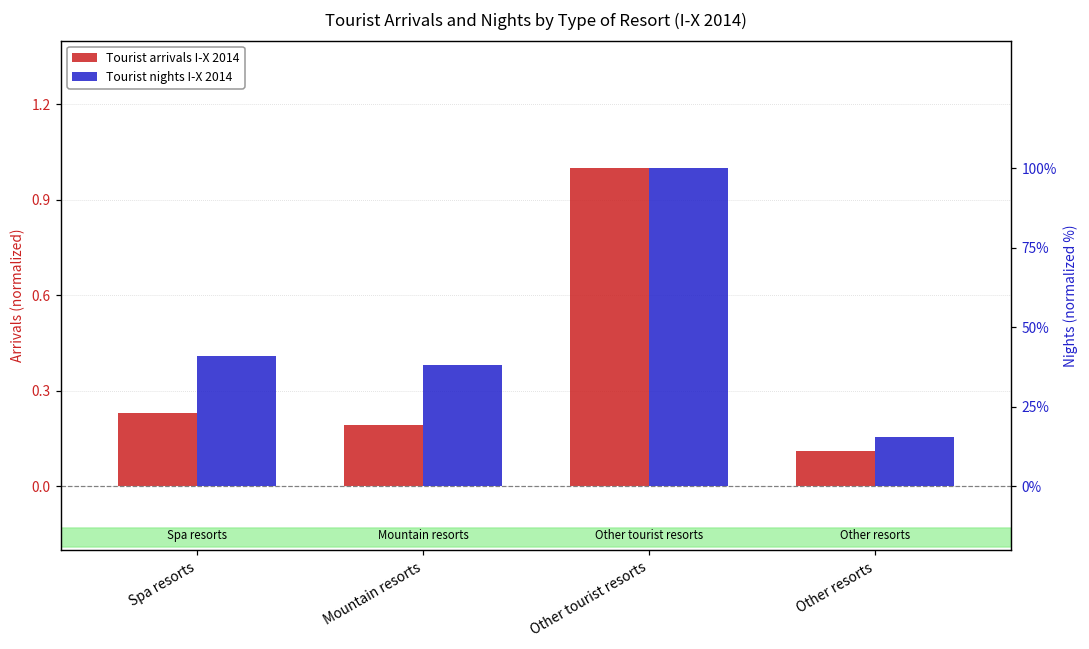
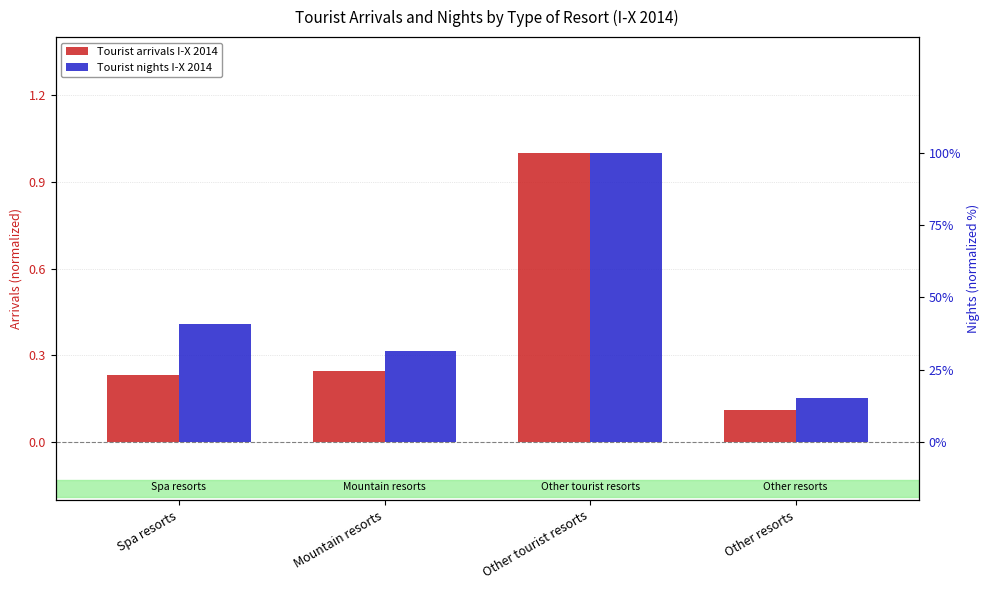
  {
    "Tourist arrivals I-X 2014": {
      "Spa resorts": "0.23",
-     "Mountain resorts": "0.19",
+     "Mountain resorts": "0.25",
      "Other tourist resorts": "1.00",
      "Other resorts": "0.11"
    },
    "Tourist nights I-X 2014": {
      "Spa resorts": "41%",
-     "Mountain resorts": "38%",
+     "Mountain resorts": "32%",
      "Other tourist resorts": "100%",
      "Other resorts": "15%"
    }
  }
